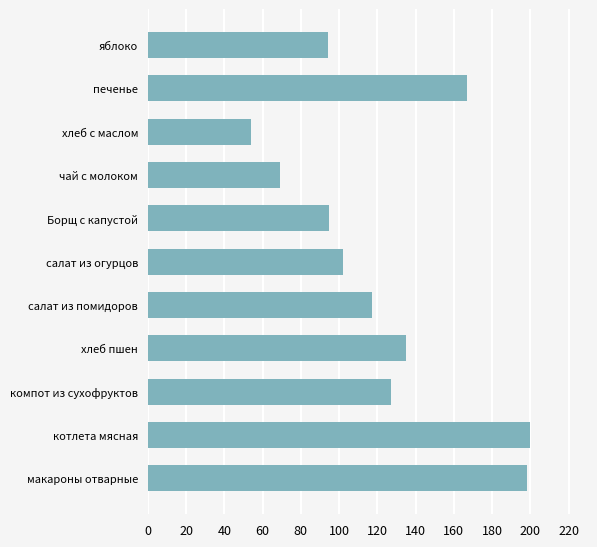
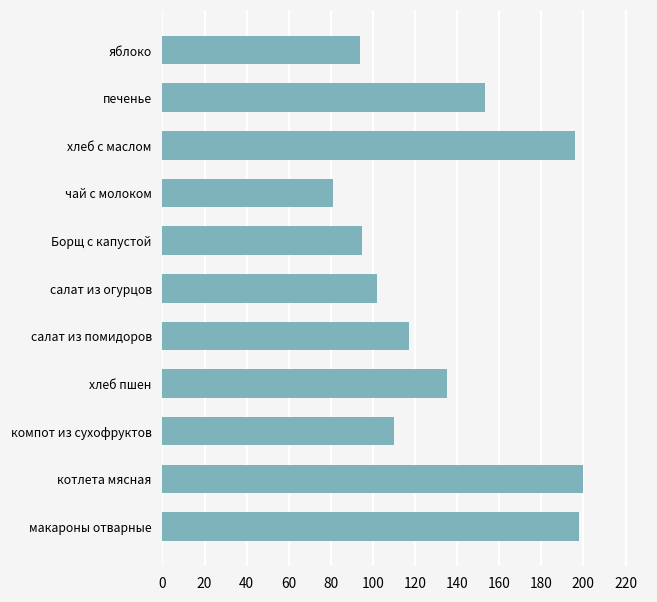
  {
    "яблоко": 94,
-   "печенье": 167,
-   "хлеб с маслом": 54,
-   "чай с молоком": 69,
+   "печенье": 153,
+   "хлеб с маслом": 196,
+   "чай с молоком": 81,
    "Борщ с капустой": 95,
    "салат из огурцов": 102,
    "салат из помидоров": 117,
    "хлеб пшен": 135,
-   "компот из сухофруктов": 127,
+   "компот из сухофруктов": 110,
    "котлета мясная": 200,
    "макароны отварные": 198
  }
